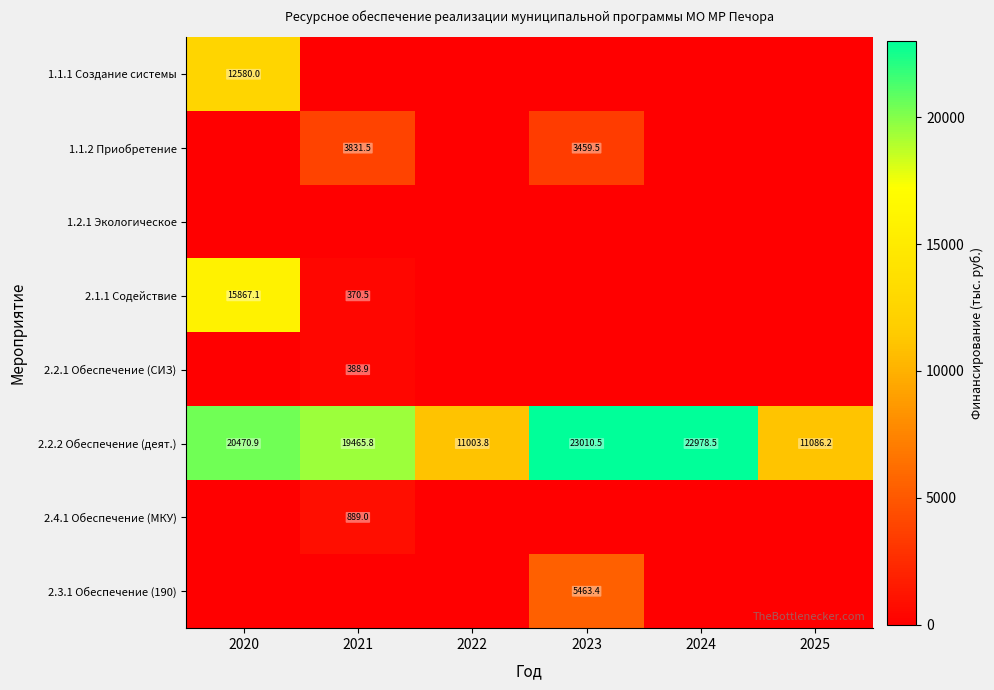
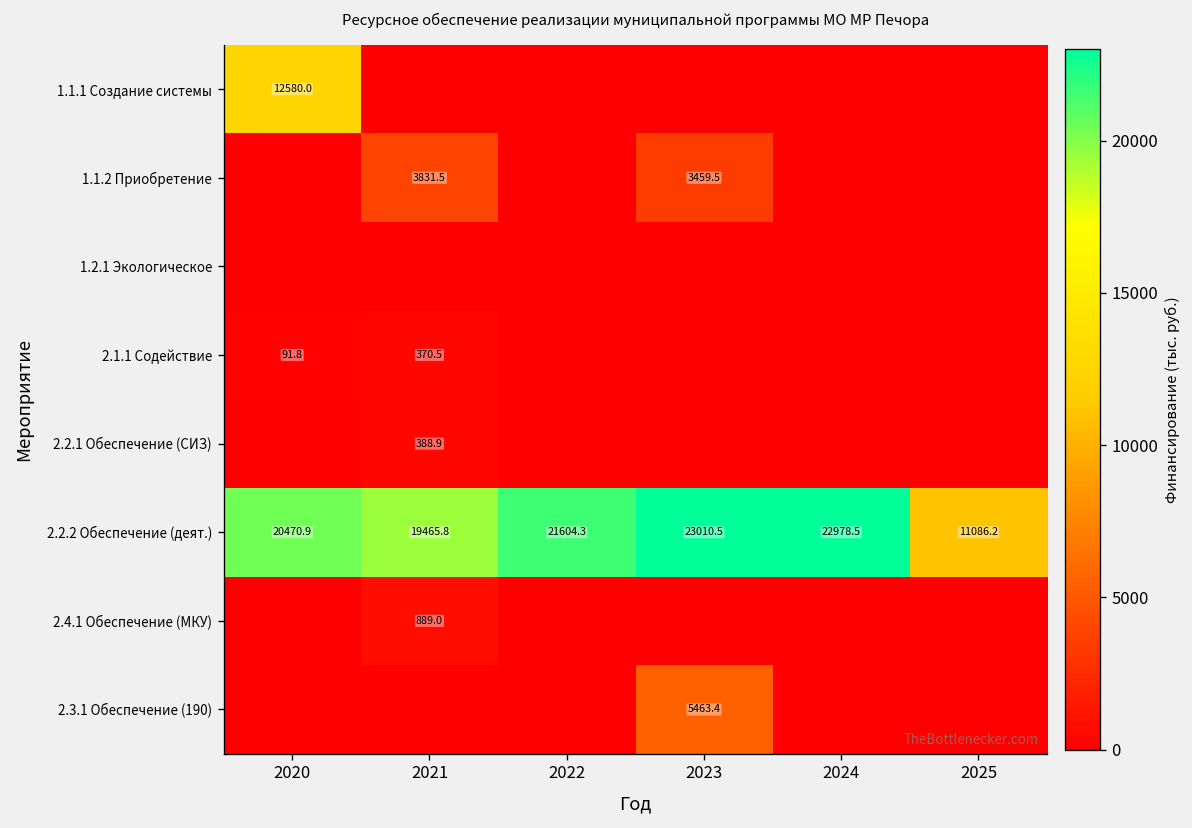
  {
    "2.1.1 Содействие": {
-     "2020": 15867.1
+     "2020": 91.8
    },
    "2.2.2 Обеспечение (деят.)": {
-     "2022": 11003.8
+     "2022": 21604.3
    }
  }
